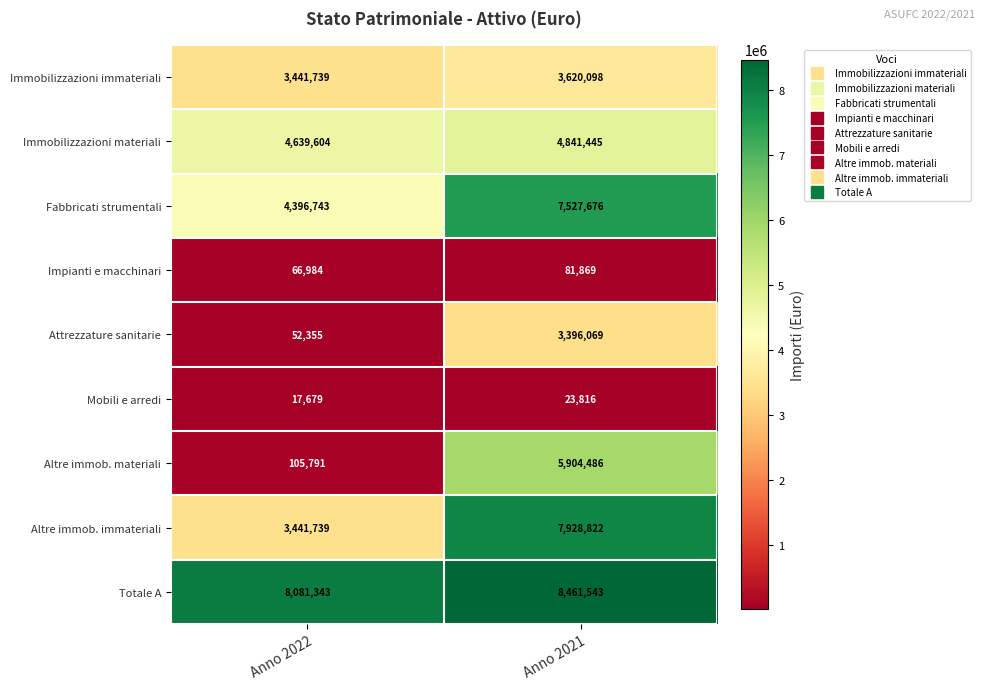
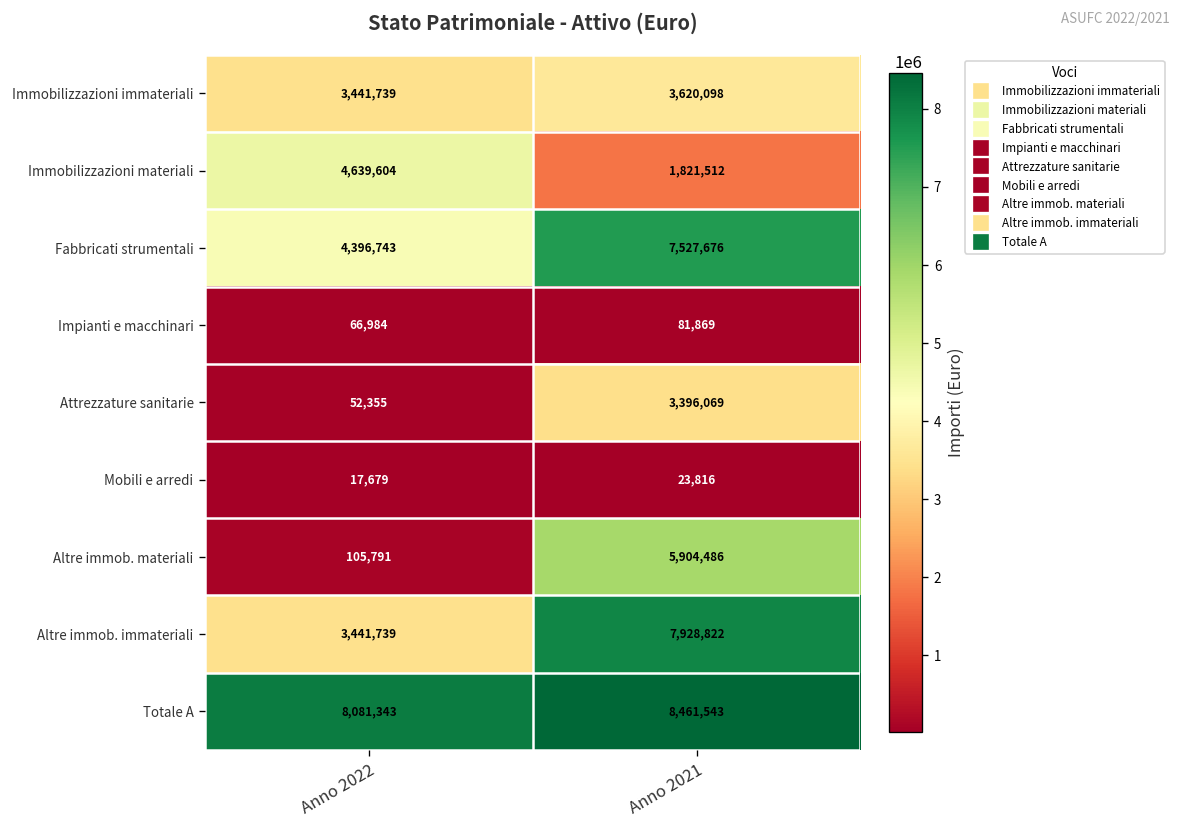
  {
    "Immobilizzazioni immateriali": {
      "Anno 2022": "3,441,739",
      "Anno 2021": "3,620,098"
    },
    "Immobilizzazioni materiali": {
      "Anno 2022": "4,639,604",
-     "Anno 2021": "4,841,445"
+     "Anno 2021": "1,821,512"
    },
    "Fabbricati strumentali": {
      "Anno 2022": "4,396,743",
      "Anno 2021": "7,527,676"
    },
    "Impianti e macchinari": {
      "Anno 2022": "66,984",
      "Anno 2021": "81,869"
    },
    "Attrezzature sanitarie": {
      "Anno 2022": "52,355",
      "Anno 2021": "3,396,069"
    },
    "Mobili e arredi": {
      "Anno 2022": "17,679",
      "Anno 2021": "23,816"
    },
    "Altre immob. materiali": {
      "Anno 2022": "105,791",
      "Anno 2021": "5,904,486"
    },
    "Altre immob. immateriali": {
      "Anno 2022": "3,441,739",
      "Anno 2021": "7,928,822"
    },
    "Totale A": {
      "Anno 2022": "8,081,343",
      "Anno 2021": "8,461,543"
    }
  }
